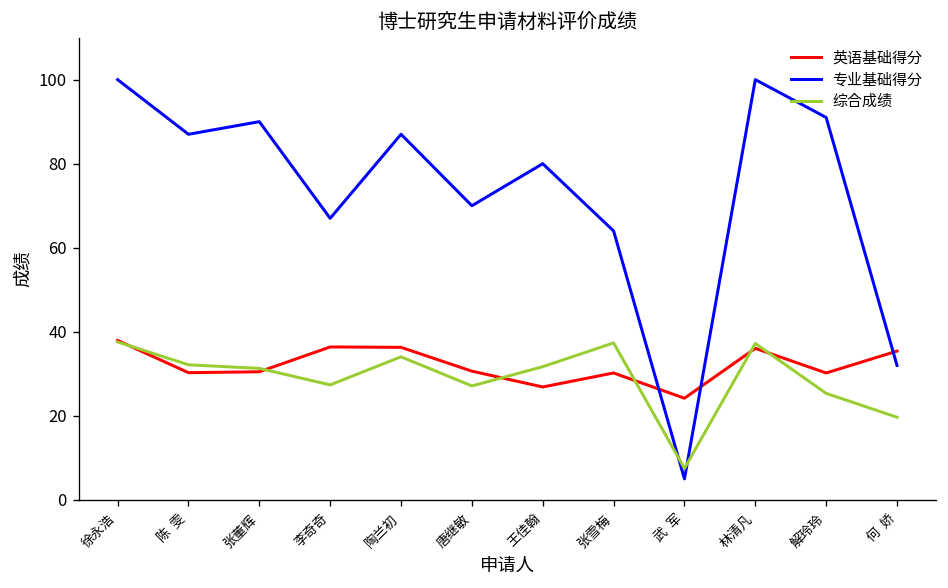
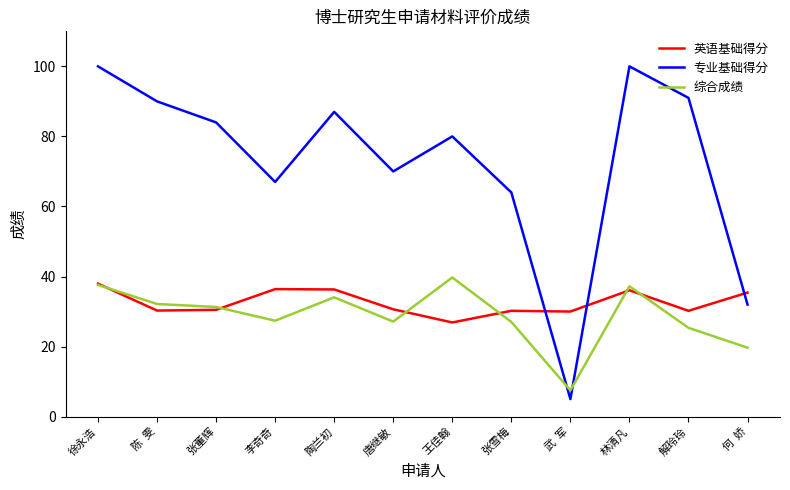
  {
    "英语基础得分": {
      "陈 雯": 30,
      "张董辉": 30,
      "李奇奇": 36,
      "陶兰初": 36,
      "唐继敏": 31,
      "王佳翰": 27,
      "张雪梅": 30,
-     "武 军": 24,
+     "武 军": 30,
      "林清凡": 36,
      "解玲玲": 30,
      "何 娇": 35
    },
    "专业基础得分": {
      "徐永浩": 100,
-     "陈 雯": 87,
-     "张董辉": 90,
+     "陈 雯": 90,
+     "张董辉": 84,
      "李奇奇": 67,
      "陶兰初": 87,
      "唐继敏": 70,
      "王佳翰": 80,
      "张雪梅": 64,
      "武 军": 5,
      "林清凡": 100,
      "解玲玲": 91,
      "何 娇": 32
    },
    "综合成绩": {
      "陈 雯": 32,
      "张董辉": 31,
      "李奇奇": 27,
      "陶兰初": 34,
      "唐继敏": 27,
-     "王佳翰": 32,
-     "张雪梅": 37,
+     "王佳翰": 40,
+     "张雪梅": 27,
      "武 军": 8,
      "林清凡": 37,
      "解玲玲": 25,
      "何 娇": 20
    }
  }
